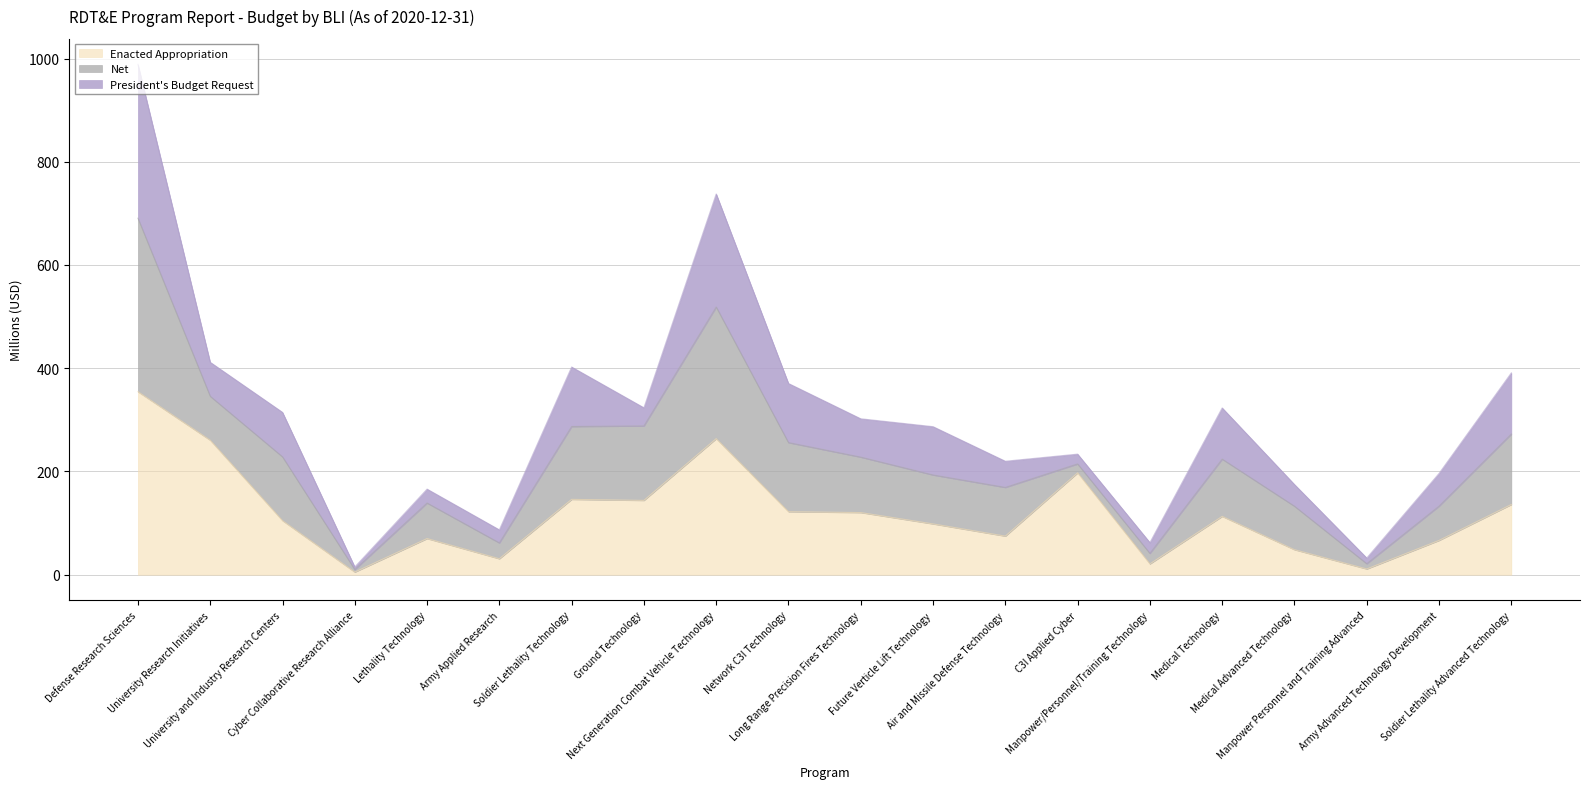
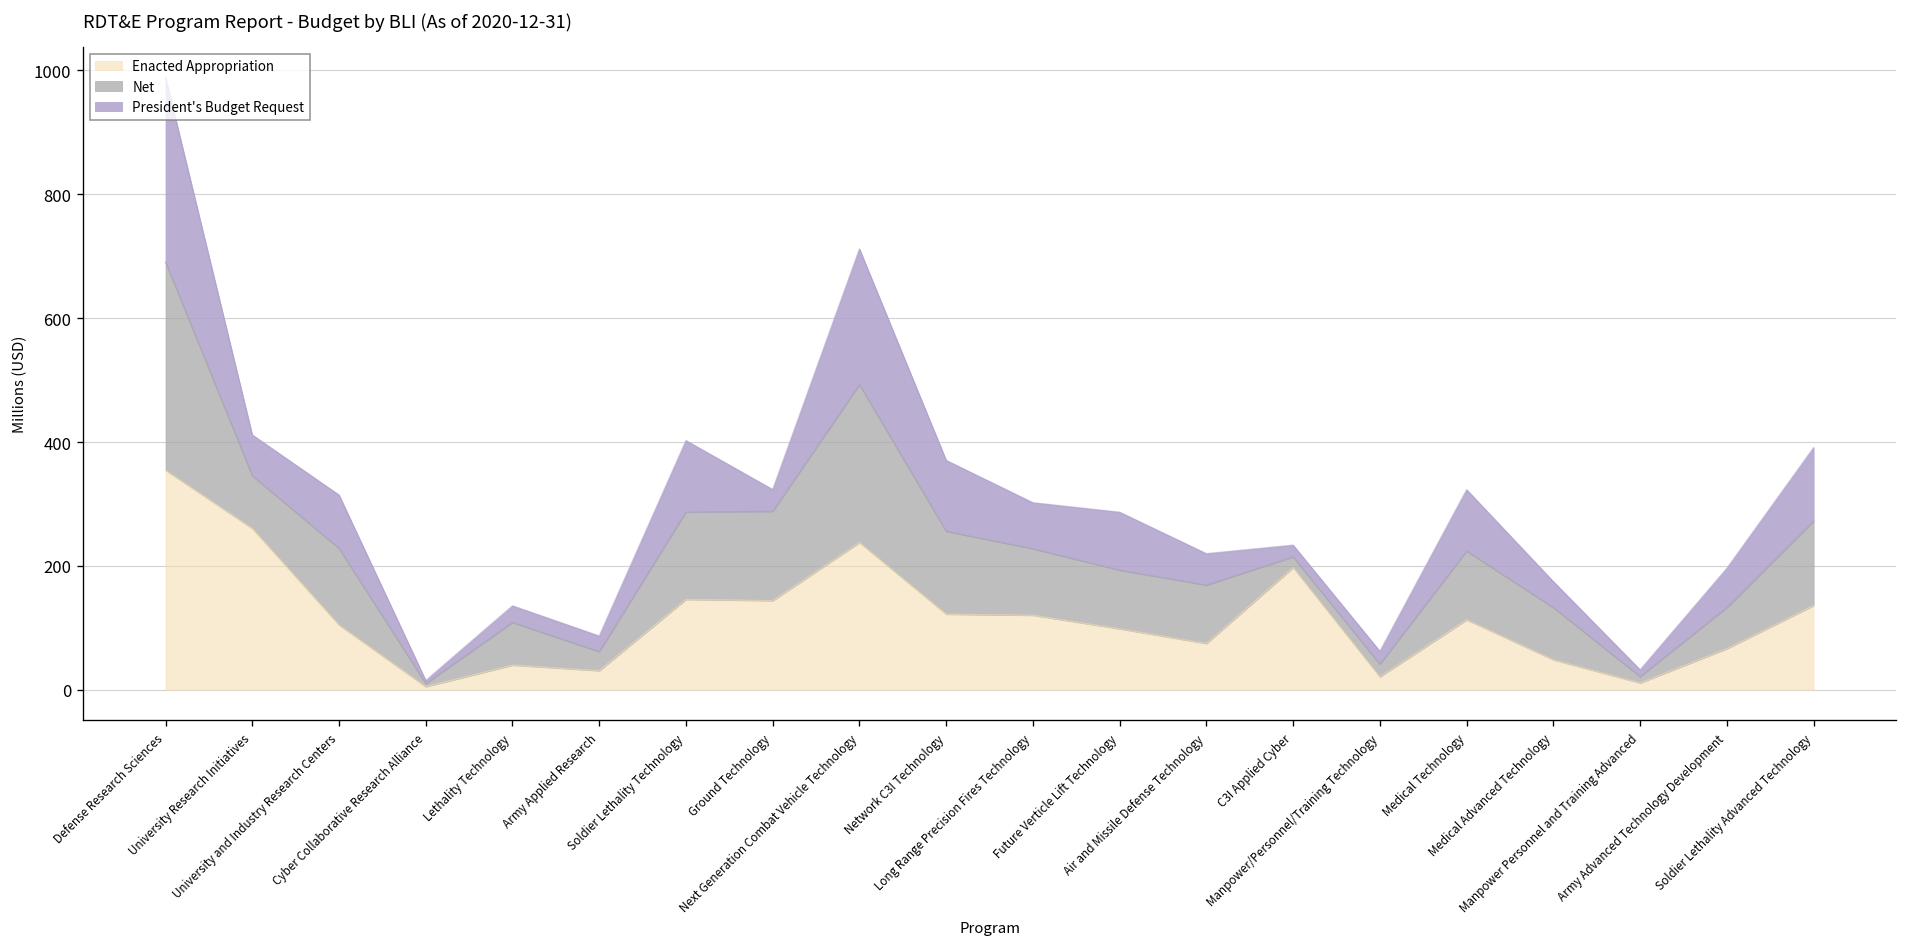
  {
    "Enacted Appropriation": {
      "Defense Research Sciences": 350,
      "University Research Initiatives": 260,
      "University and Industry Research Centers": 100,
      "Cyber Collaborative Research Alliance": 0,
-     "Lethality Technology": 70,
+     "Lethality Technology": 40,
      "Army Applied Research": 30,
      "Soldier Lethality Technology": 150,
      "Ground Technology": 140,
-     "Next Generation Combat Vehicle Technology": 260,
+     "Next Generation Combat Vehicle Technology": 240,
      "Network C3I Technology": 120,
      "Long Range Precision Fires Technology": 120,
      "Future Verticle Lift Technology": 100,
      "Air and Missile Defense Technology": 70,
      "C3I Applied Cyber": 200,
      "Manpower/Personnel/Training Technology": 20,
      "Medical Technology": 110,
      "Medical Advanced Technology": 50,
      "Manpower Personnel and Training Advanced": 10,
      "Army Advanced Technology Development": 70,
      "Soldier Lethality Advanced Technology": 140
    }
  }
